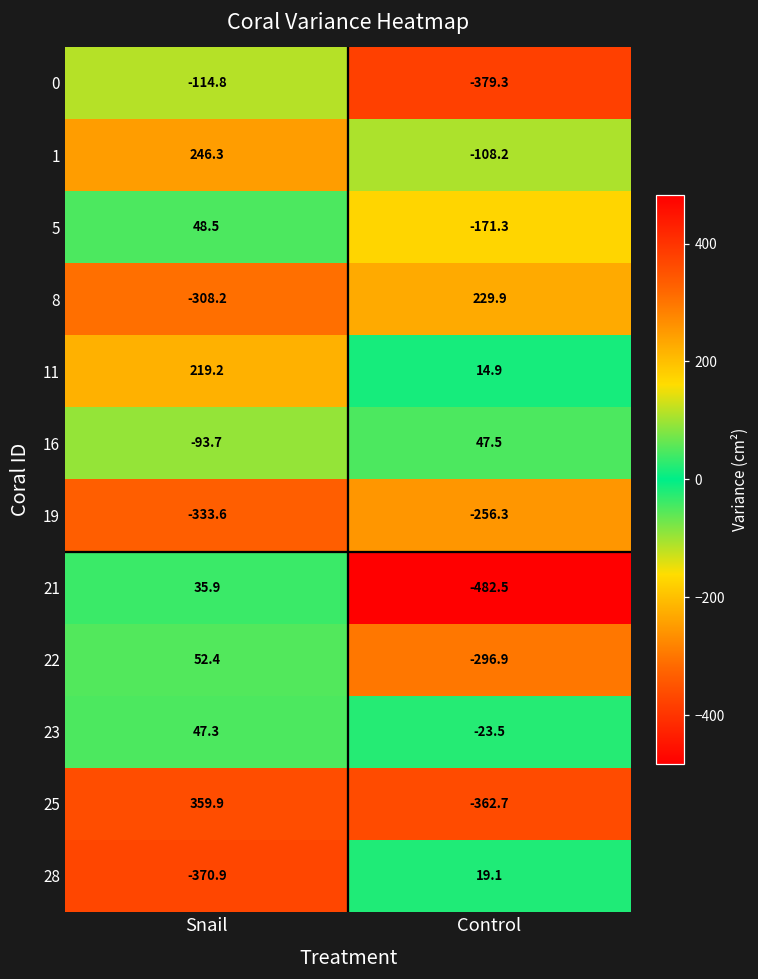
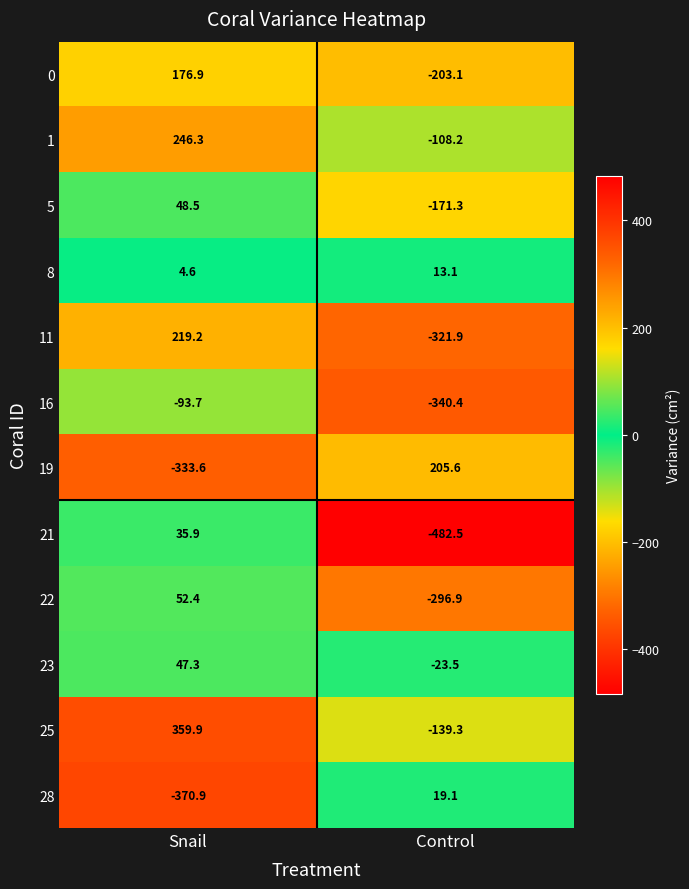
  {
    "0": {
-     "Snail": -114.8,
-     "Control": -379.3
+     "Snail": 176.9,
+     "Control": -203.1
    },
    "1": {
      "Snail": 246.3,
      "Control": -108.2
    },
    "5": {
      "Snail": 48.5,
      "Control": -171.3
    },
    "8": {
-     "Snail": -308.2,
-     "Control": 229.9
+     "Snail": 4.6,
+     "Control": 13.1
    },
    "11": {
      "Snail": 219.2,
-     "Control": 14.9
+     "Control": -321.9
    },
    "16": {
      "Snail": -93.7,
-     "Control": 47.5
+     "Control": -340.4
    },
    "19": {
      "Snail": -333.6,
-     "Control": -256.3
+     "Control": 205.6
    },
    "21": {
      "Snail": 35.9,
      "Control": -482.5
    },
    "22": {
      "Snail": 52.4,
      "Control": -296.9
    },
    "23": {
      "Snail": 47.3,
      "Control": -23.5
    },
    "25": {
      "Snail": 359.9,
-     "Control": -362.7
+     "Control": -139.3
    },
    "28": {
      "Snail": -370.9,
      "Control": 19.1
    }
  }
